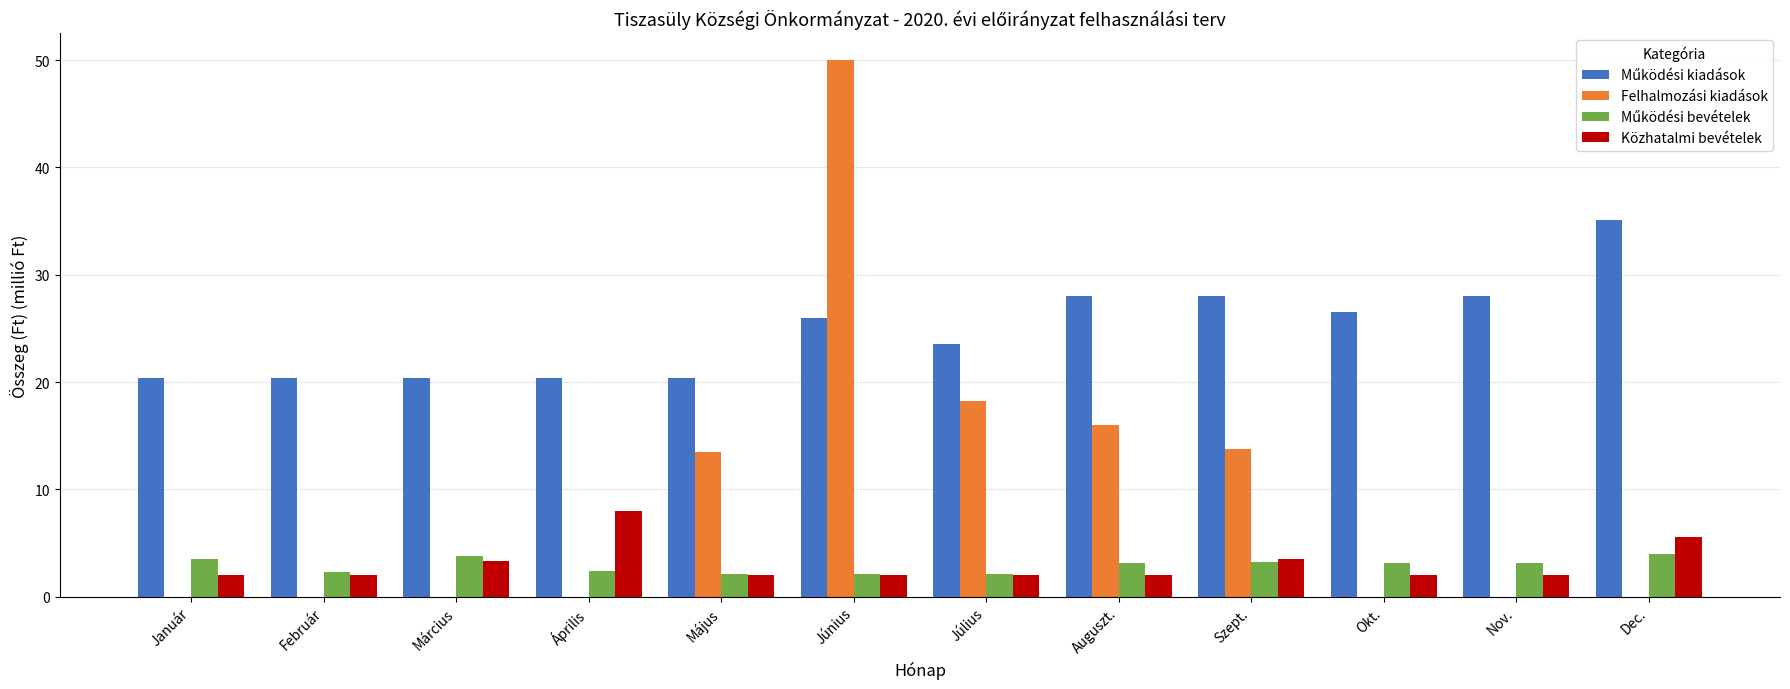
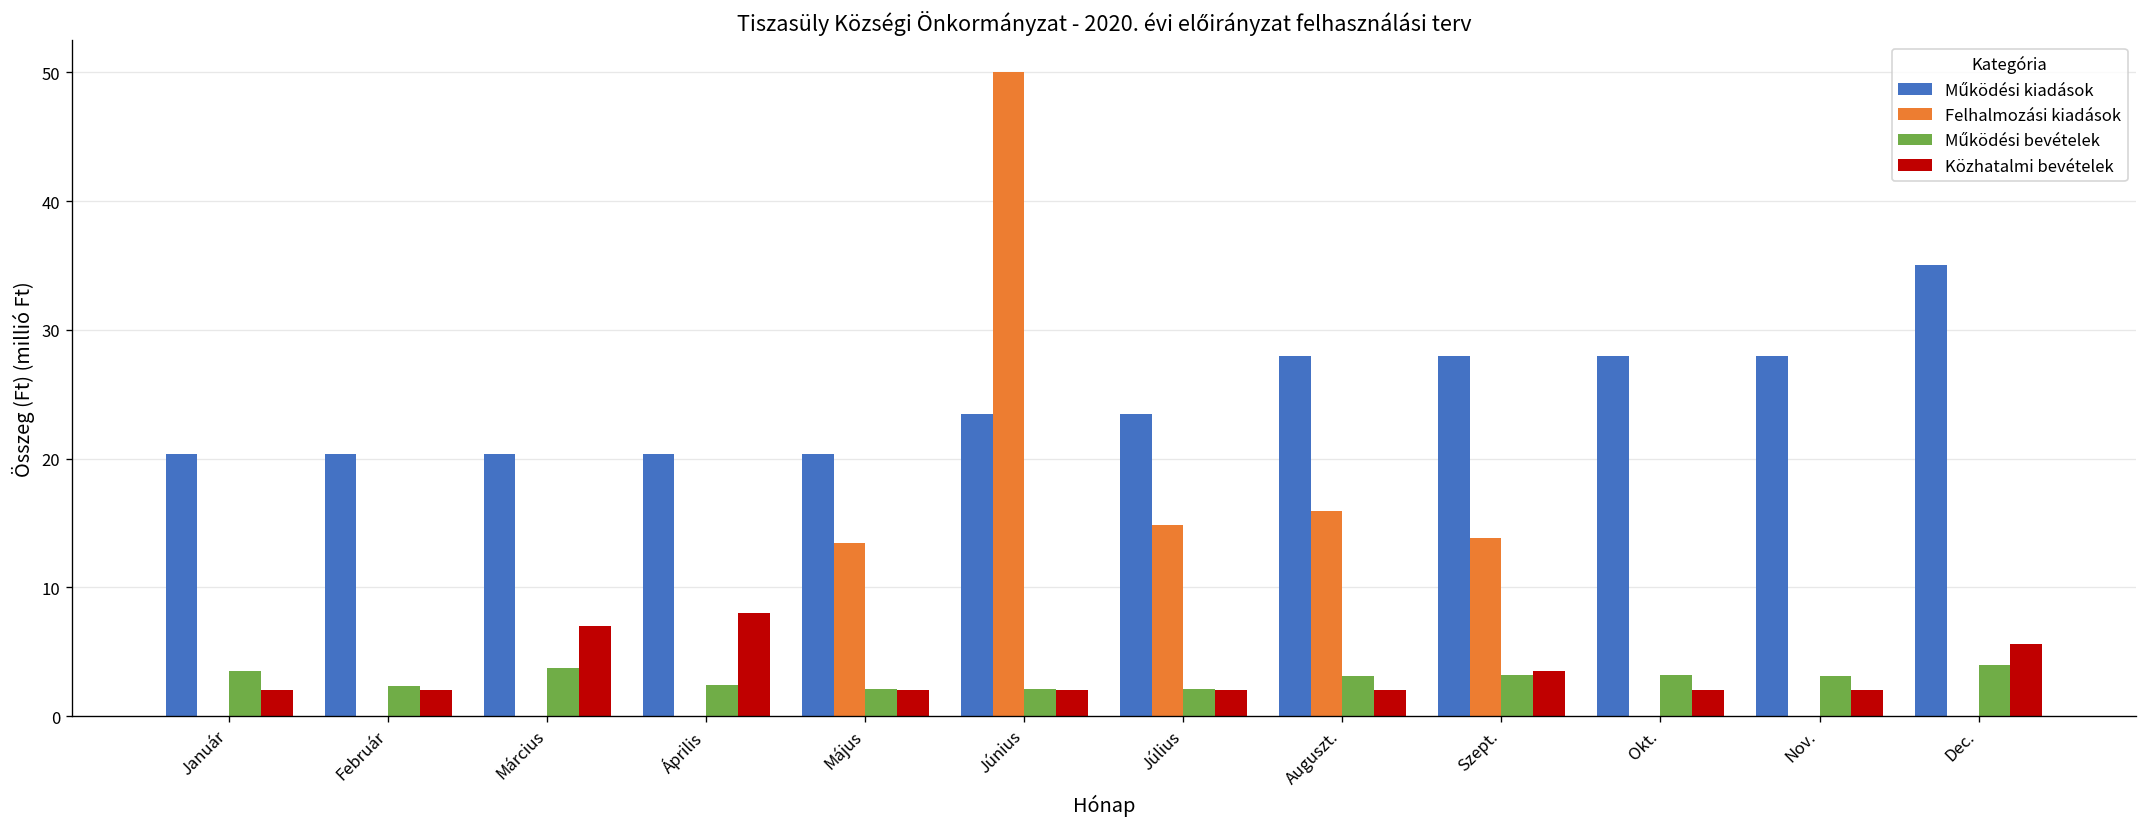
  {
    "Működési kiadások": {
      "Január": 20.4,
      "Február": 20.4,
      "Március": 20.4,
      "Április": 20.4,
      "Május": 20.4,
-     "Június": 25.9,
+     "Június": 23.5,
      "Július": 23.5,
      "Auguszt.": 28.0,
      "Szept.": 28.0,
-     "Okt.": 26.5,
+     "Okt.": 28.0,
      "Nov.": 28.0,
      "Dec.": 35.1
    },
    "Felhalmozási kiadások": {
      "Január": 0.0,
      "Február": 0.0,
      "Március": 0.0,
      "Április": 0.0,
      "Május": 13.4,
      "Június": 50.0,
-     "Július": 18.2,
+     "Július": 14.8,
      "Auguszt.": 16.0,
      "Szept.": 13.8,
      "Okt.": 0.0,
      "Nov.": 0.0,
      "Dec.": 0.0
    },
    "Működési bevételek": {
      "Január": 3.5,
      "Február": 2.3,
      "Március": 3.8,
      "Április": 2.4,
      "Május": 2.1,
      "Június": 2.1,
      "Július": 2.1,
      "Auguszt.": 3.1,
      "Szept.": 3.2,
      "Okt.": 3.2,
      "Nov.": 3.1,
      "Dec.": 3.9
    },
    "Közhatalmi bevételek": {
      "Január": 2.0,
      "Február": 2.0,
-     "Március": 3.3,
+     "Március": 7.0,
      "Április": 8.0,
      "Május": 2.0,
      "Június": 2.0,
      "Július": 2.0,
      "Auguszt.": 2.0,
      "Szept.": 3.5,
      "Okt.": 2.0,
      "Nov.": 2.0,
      "Dec.": 5.6
    }
  }
